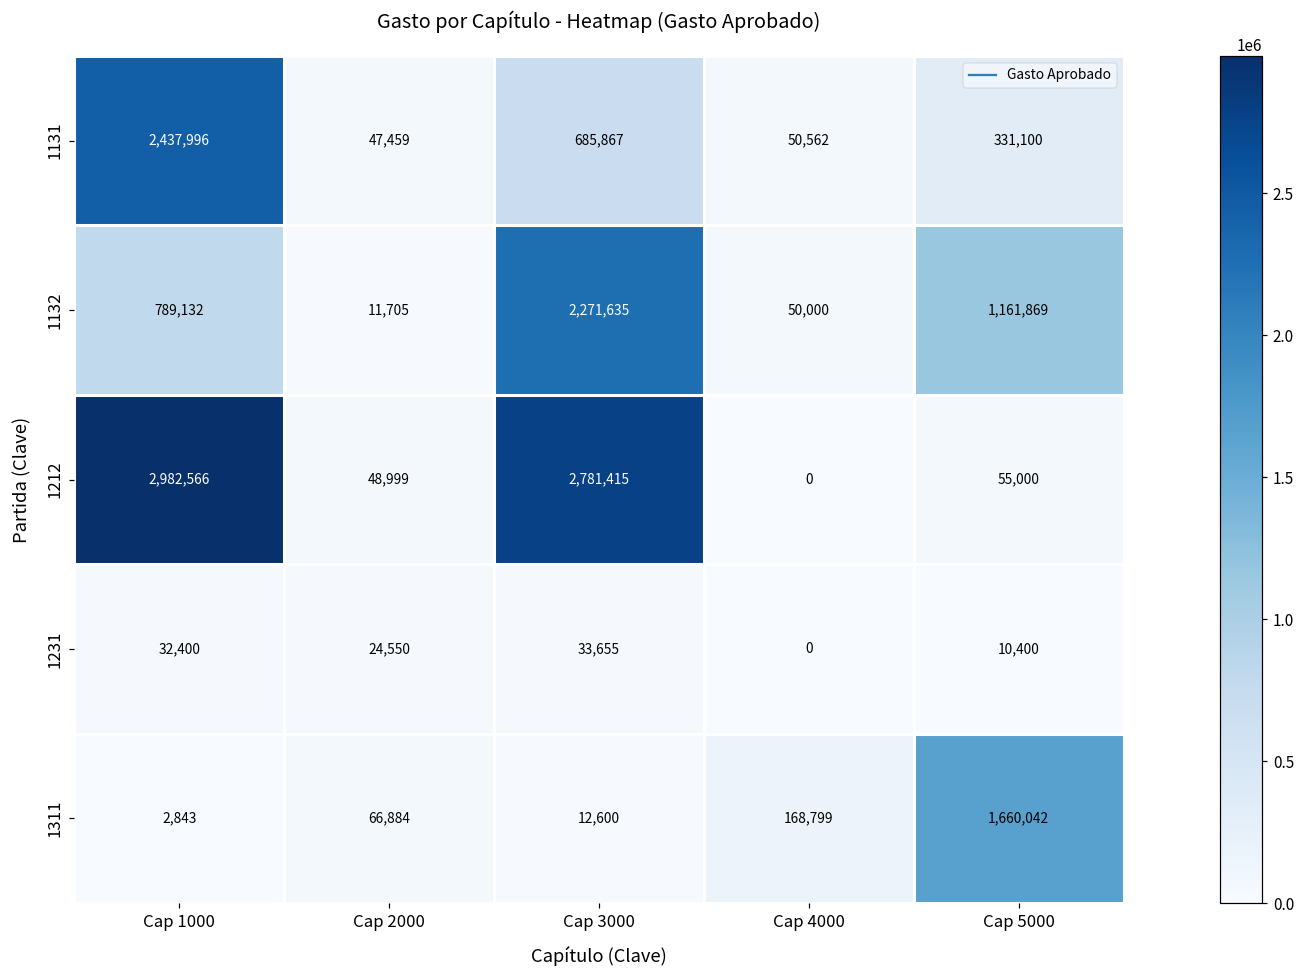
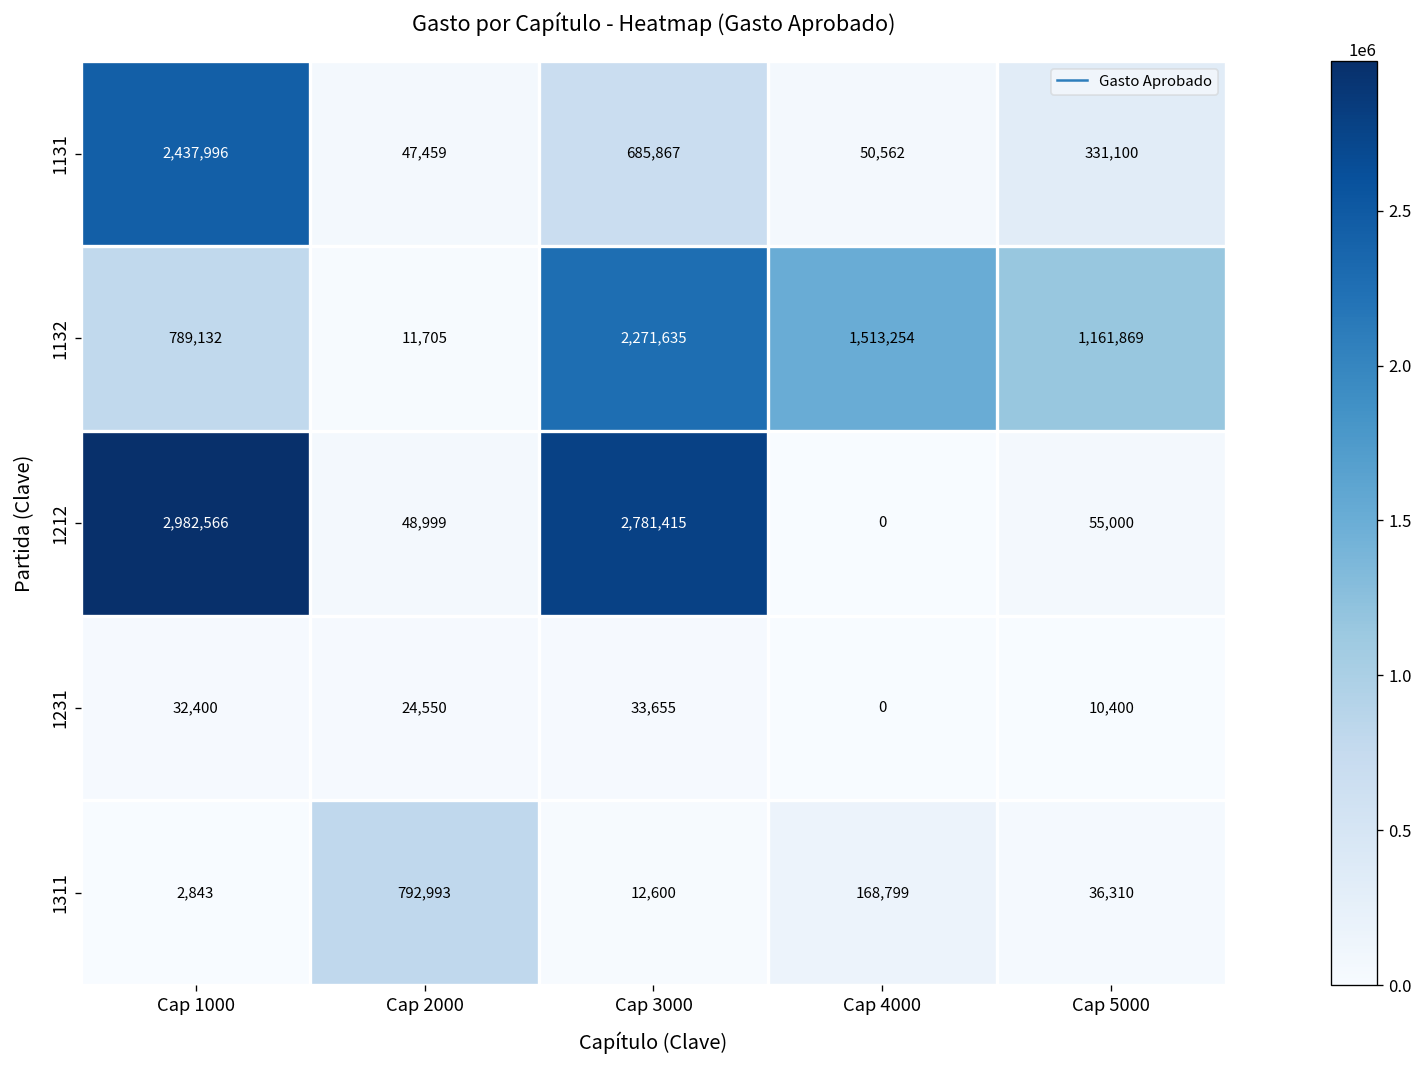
  {
    "1131": {
      "Cap 1000": "2,437,996",
      "Cap 2000": "47,459",
      "Cap 3000": "685,867",
      "Cap 4000": "50,562",
      "Cap 5000": "331,100"
    },
    "1132": {
      "Cap 1000": "789,132",
      "Cap 2000": "11,705",
      "Cap 3000": "2,271,635",
-     "Cap 4000": "50,000",
+     "Cap 4000": "1,513,254",
      "Cap 5000": "1,161,869"
    },
    "1212": {
      "Cap 1000": "2,982,566",
      "Cap 2000": "48,999",
      "Cap 3000": "2,781,415",
      "Cap 4000": "0",
      "Cap 5000": "55,000"
    },
    "1231": {
      "Cap 1000": "32,400",
      "Cap 2000": "24,550",
      "Cap 3000": "33,655",
      "Cap 4000": "0",
      "Cap 5000": "10,400"
    },
    "1311": {
      "Cap 1000": "2,843",
-     "Cap 2000": "66,884",
+     "Cap 2000": "792,993",
      "Cap 3000": "12,600",
      "Cap 4000": "168,799",
-     "Cap 5000": "1,660,042"
+     "Cap 5000": "36,310"
    }
  }
